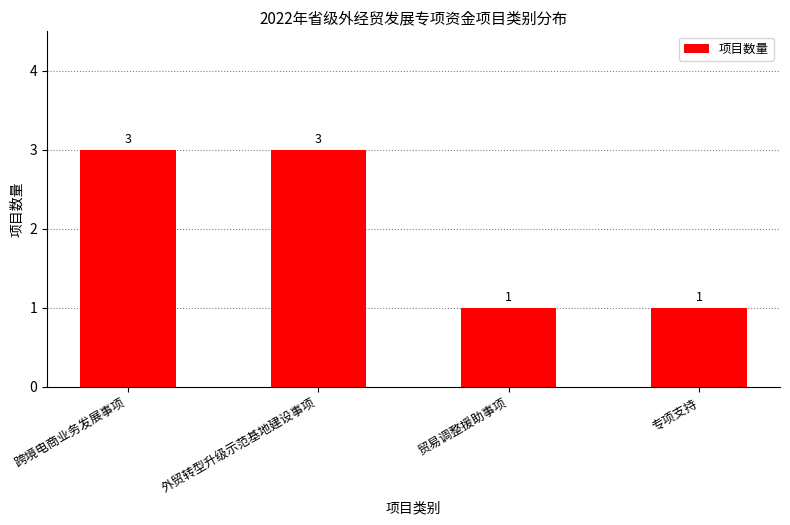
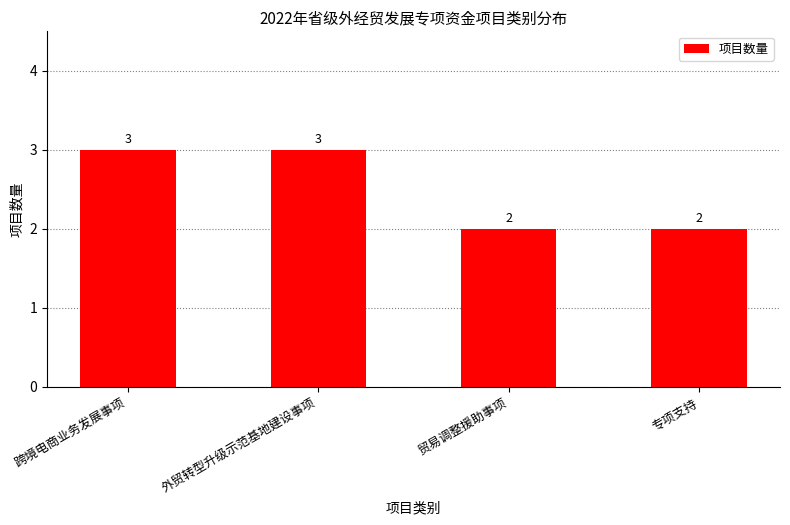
  {
    "跨境电商业务发展事项": 3,
    "外贸转型升级示范基地建设事项": 3,
-   "贸易调整援助事项": 1,
-   "专项支持": 1
+   "贸易调整援助事项": 2,
+   "专项支持": 2
  }
